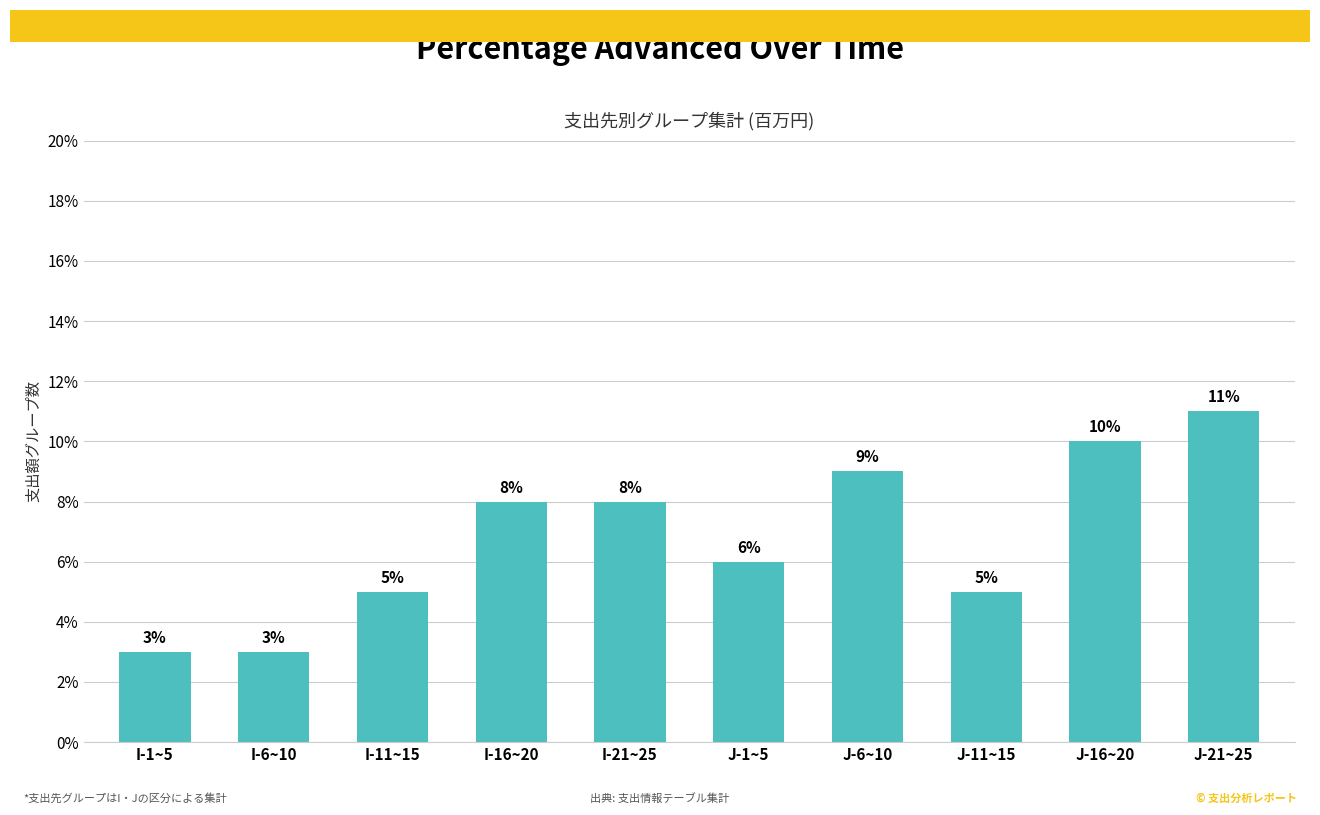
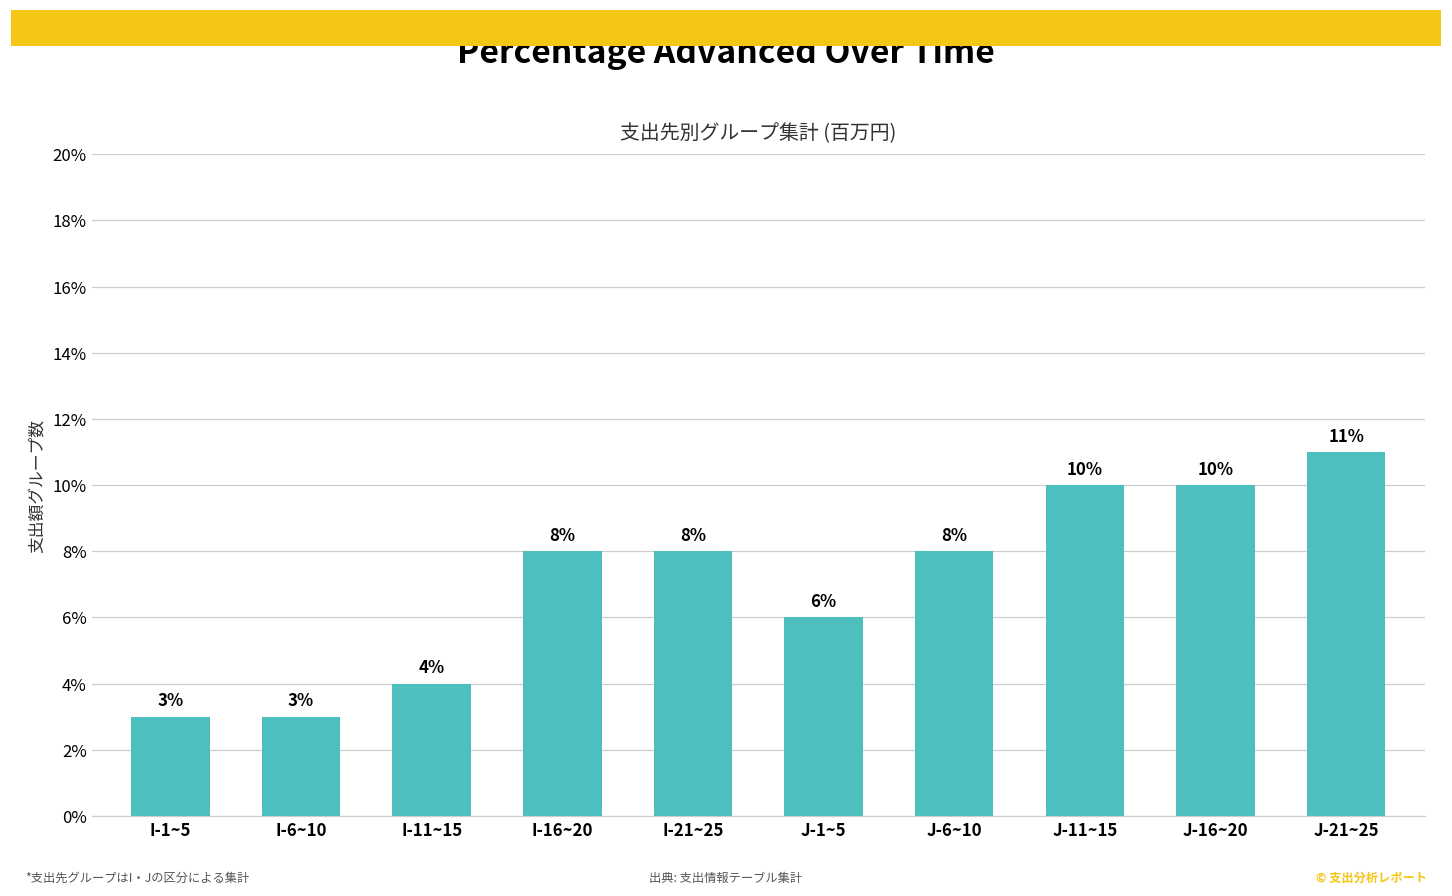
  {
    "I-1~5": "3%",
    "I-6~10": "3%",
-   "I-11~15": "5%",
+   "I-11~15": "4%",
    "I-16~20": "8%",
    "I-21~25": "8%",
    "J-1~5": "6%",
-   "J-6~10": "9%",
-   "J-11~15": "5%",
+   "J-6~10": "8%",
+   "J-11~15": "10%",
    "J-16~20": "10%",
    "J-21~25": "11%"
  }
